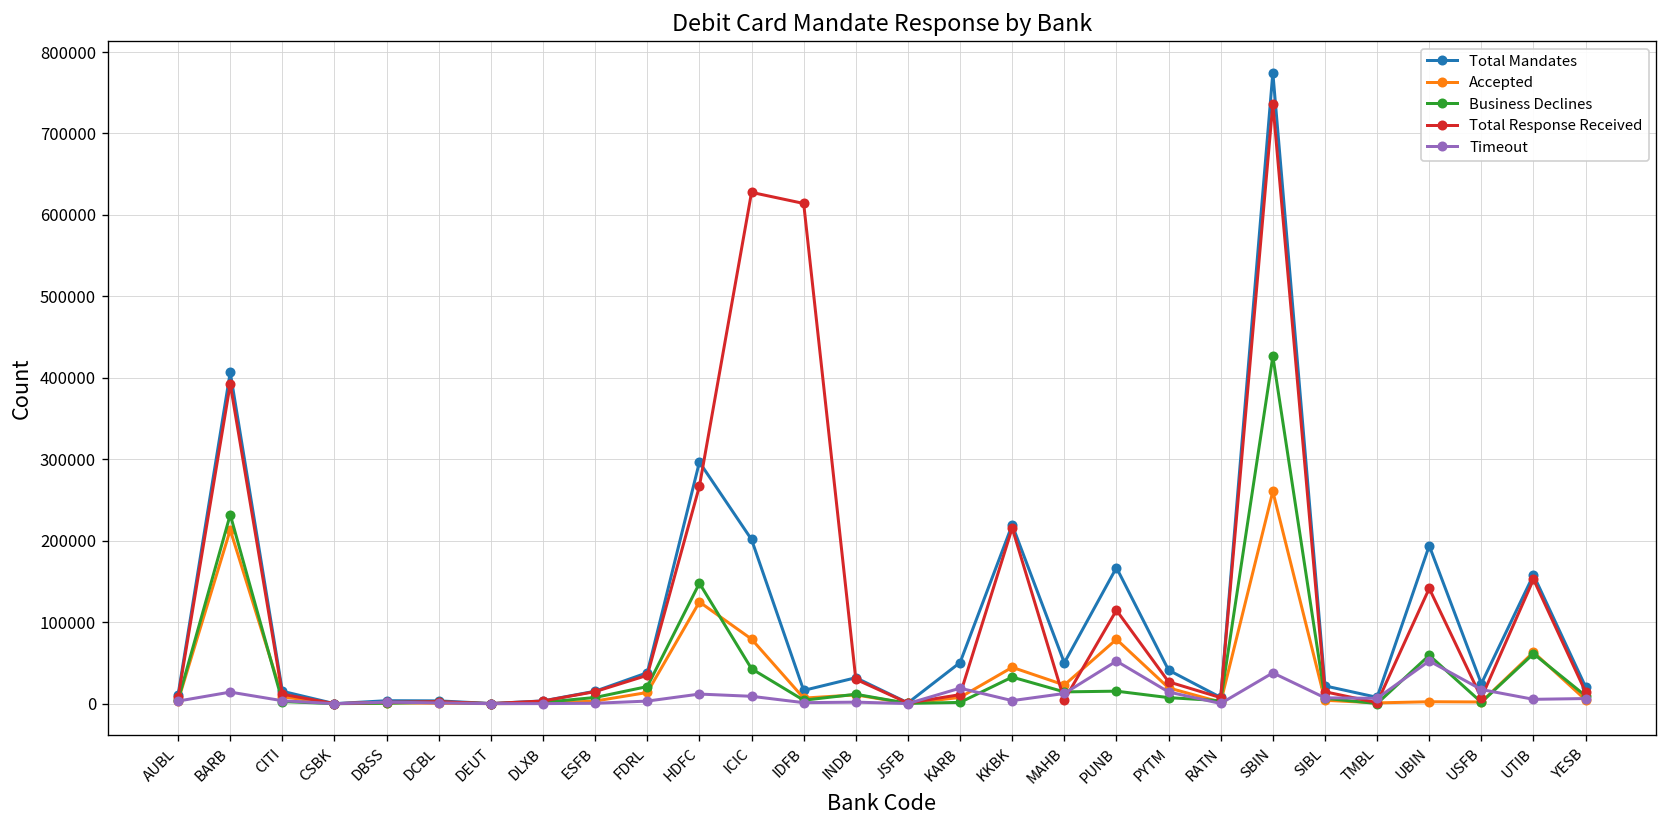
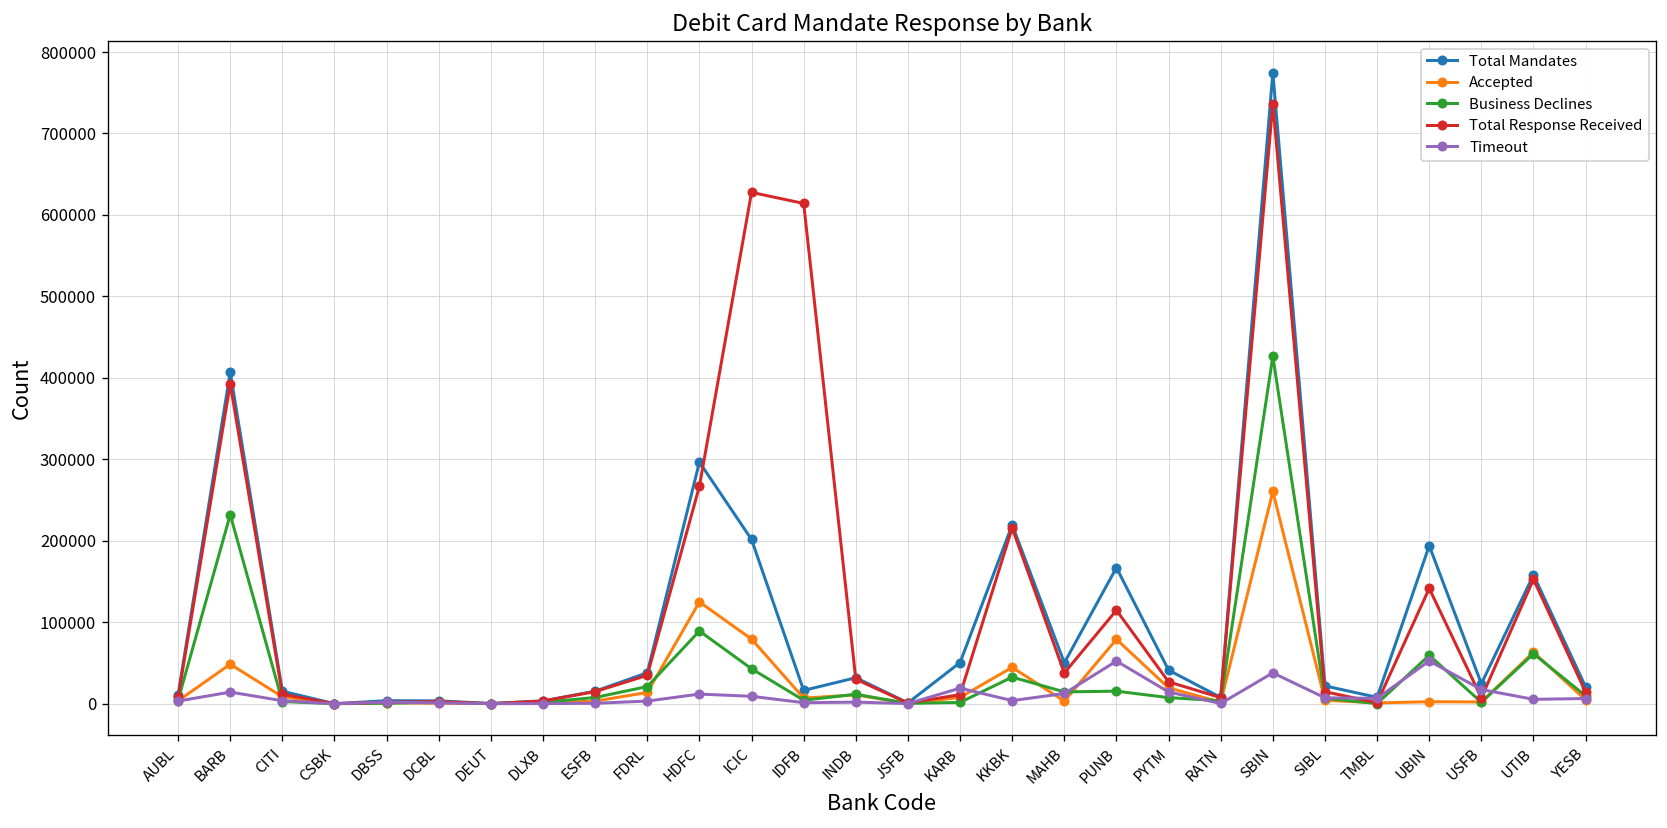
  {
    "Total Mandates": {
      "BARB": 410000,
      "HDFC": 300000,
      "ICIC": 200000,
      "IDFB": 20000,
      "KARB": 50000,
      "KKBK": 220000,
      "MAHB": 50000,
      "PUNB": 170000,
      "PYTM": 40000,
      "SBIN": 770000,
      "SIBL": 20000,
      "UBIN": 190000,
      "USFB": 20000,
      "UTIB": 160000,
      "YESB": 20000
    },
    "Accepted": {
-     "BARB": 210000,
+     "BARB": 50000,
      "FDRL": 10000,
      "HDFC": 120000,
      "ICIC": 80000,
      "KKBK": 40000,
-     "MAHB": 20000,
+     "MAHB": 0,
      "PUNB": 80000,
      "PYTM": 20000,
      "SBIN": 260000,
      "UBIN": 0
    },
    "Business Declines": {
      "BARB": 230000,
      "ESFB": 10000,
      "FDRL": 20000,
-     "HDFC": 150000,
+     "HDFC": 90000,
      "ICIC": 40000,
      "KARB": 0,
      "KKBK": 30000,
      "PUNB": 20000,
      "PYTM": 10000,
      "SBIN": 430000,
      "UBIN": 60000
    },
    "Total Response Received": {
      "BARB": 390000,
      "HDFC": 270000,
      "ICIC": 630000,
      "IDFB": 610000,
      "KKBK": 220000,
-     "MAHB": 0,
+     "MAHB": 40000,
      "PUNB": 110000,
      "PYTM": 30000,
      "SBIN": 740000,
      "SIBL": 10000,
      "UBIN": 140000,
      "USFB": 10000,
      "UTIB": 150000,
      "YESB": 10000
    },
    "Timeout": {
      "BARB": 10000,
      "FDRL": 0,
      "HDFC": 10000,
      "ICIC": 10000,
      "INDB": 0,
      "KARB": 20000,
      "KKBK": 0,
      "PUNB": 50000,
      "PYTM": 10000,
      "SBIN": 40000,
      "UBIN": 50000,
      "USFB": 20000,
      "UTIB": 10000
    }
  }
